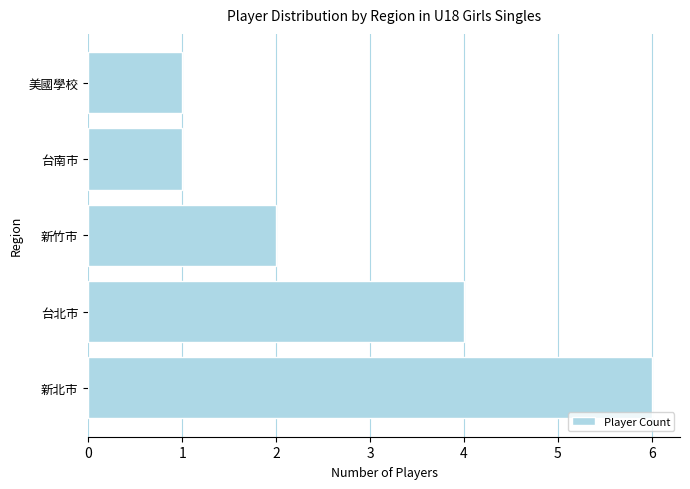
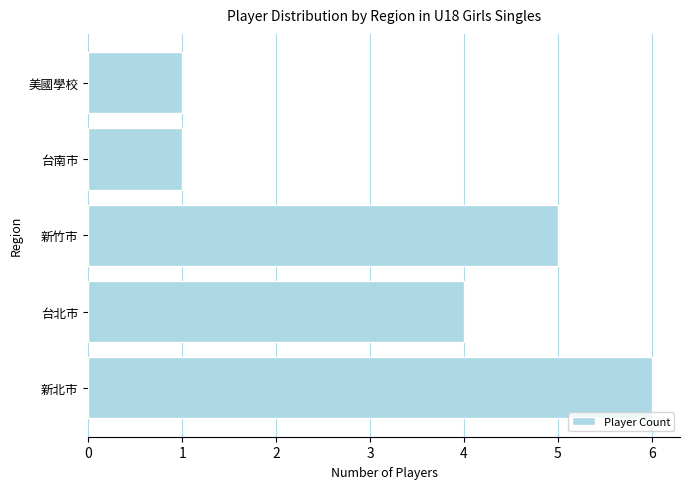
  {
    "美國學校": 1,
    "台南市": 1,
-   "新竹市": 2,
+   "新竹市": 5,
    "台北市": 4,
    "新北市": 6
  }
